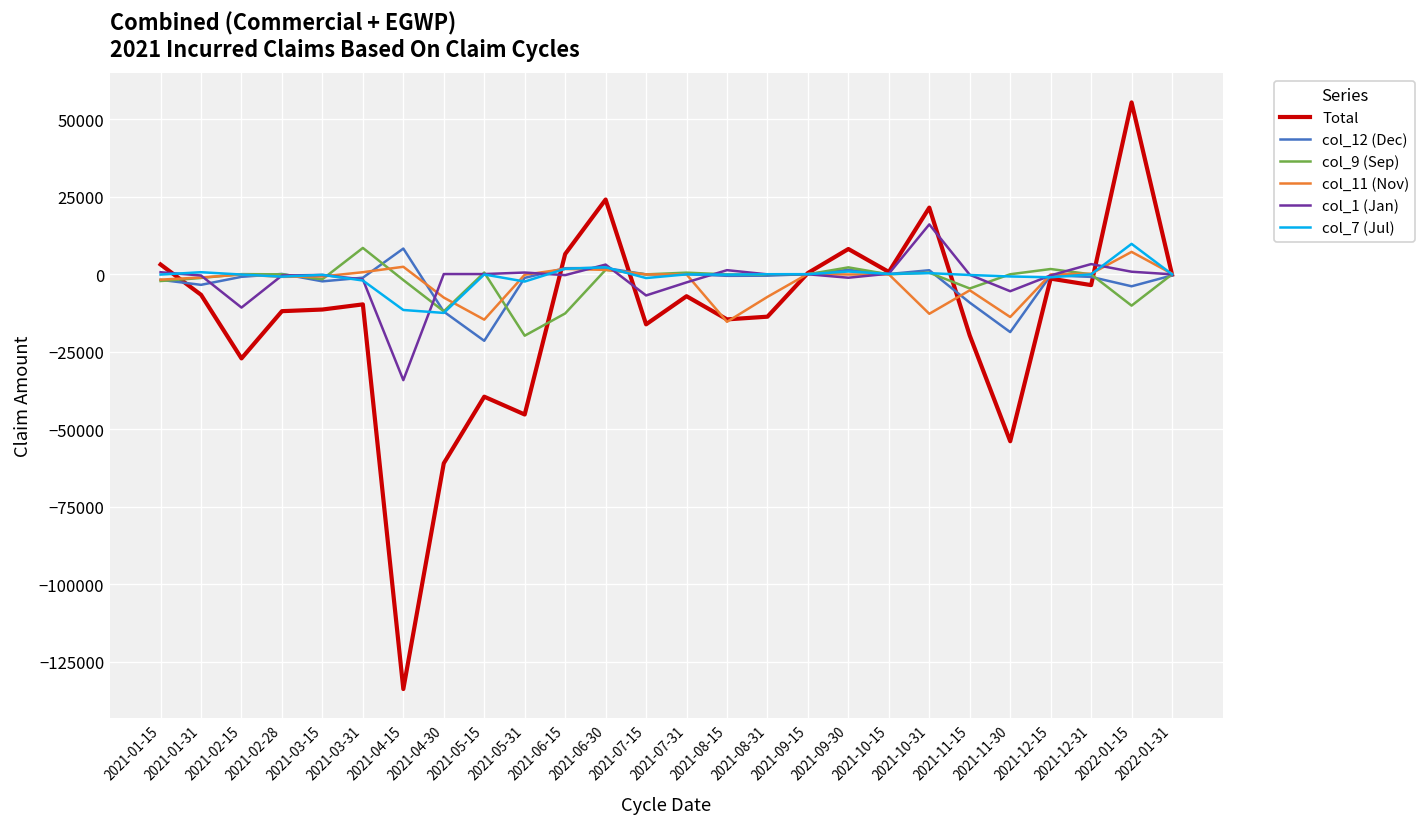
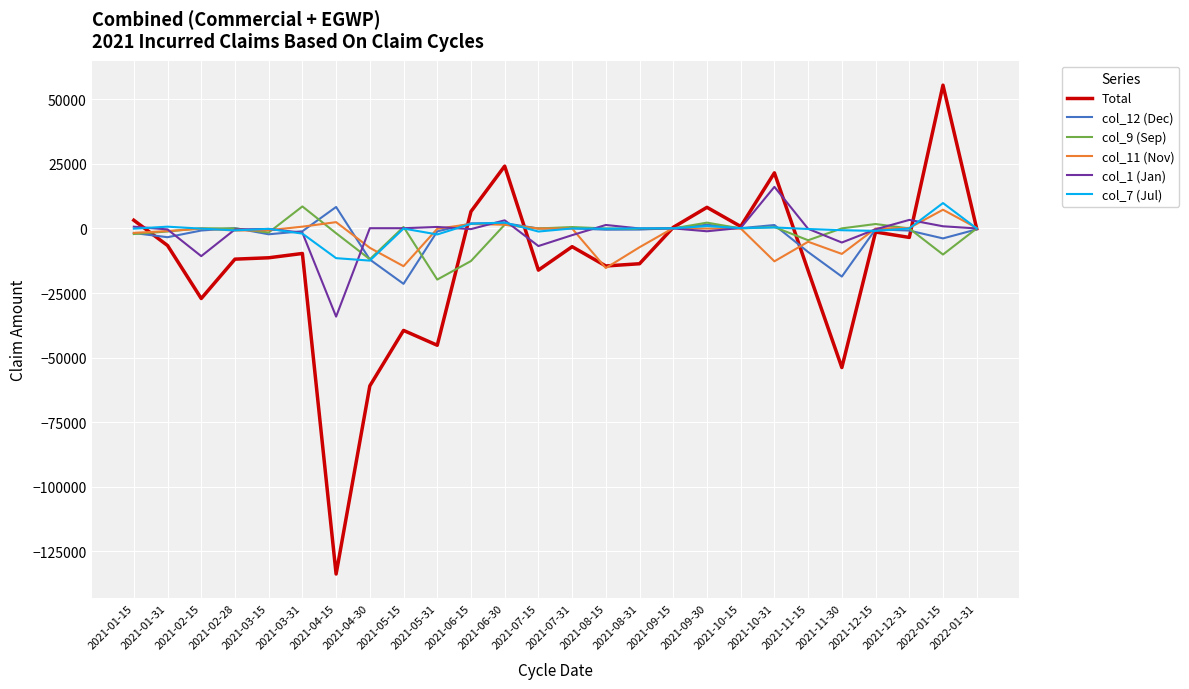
  {
    "Total": {
      "2021-01-15": 3000,
      "2021-01-31": -7000,
      "2021-02-15": -27000,
      "2021-02-28": -12000,
      "2021-03-15": -11000,
      "2021-03-31": -10000,
      "2021-04-15": -134000,
      "2021-04-30": -61000,
      "2021-05-15": -39000,
      "2021-05-31": -45000,
      "2021-06-15": 7000,
      "2021-06-30": 24000,
      "2021-07-15": -16000,
      "2021-07-31": -7000,
      "2021-08-31": -14000,
      "2021-09-30": 8000,
      "2021-10-31": 22000,
-     "2021-11-15": -20000,
+     "2021-11-15": -16000,
      "2021-11-30": -54000,
      "2021-12-31": -3000,
      "2022-01-15": 55000
    },
    "col_12 (Dec)": {
      "2021-01-31": -3000,
      "2021-04-15": 8000,
      "2021-05-15": -21000,
      "2021-05-31": -1000,
      "2021-11-15": -9000,
      "2021-11-30": -19000,
      "2022-01-15": -4000
    },
    "col_9 (Sep)": {
      "2021-03-31": 9000,
      "2021-04-15": -2000,
      "2021-05-31": -20000,
      "2021-06-15": -13000,
      "2021-12-15": 2000,
      "2022-01-15": -10000
    },
    "col_11 (Nov)": {
      "2021-03-31": 1000,
      "2021-04-15": 2000,
      "2021-04-30": -7000,
      "2021-05-15": -15000,
      "2021-08-31": -7000,
      "2021-10-31": -13000,
-     "2021-11-30": -14000,
+     "2021-11-30": -10000,
      "2022-01-15": 7000
    },
    "col_1 (Jan)": {
      "2021-02-15": -11000,
      "2021-04-15": -34000,
      "2021-04-30": 0,
      "2021-06-15": 0,
      "2021-07-15": -7000,
      "2021-07-31": -3000,
      "2021-08-15": 1000,
      "2021-09-30": -1000,
      "2021-10-31": 16000,
      "2021-11-30": -5000,
      "2021-12-31": 3000,
      "2022-01-15": 1000
    },
    "col_7 (Jul)": {
      "2021-01-31": 1000,
      "2021-04-15": -12000,
      "2021-05-31": -2000,
      "2021-07-15": -1000,
      "2022-01-15": 10000
    }
  }
